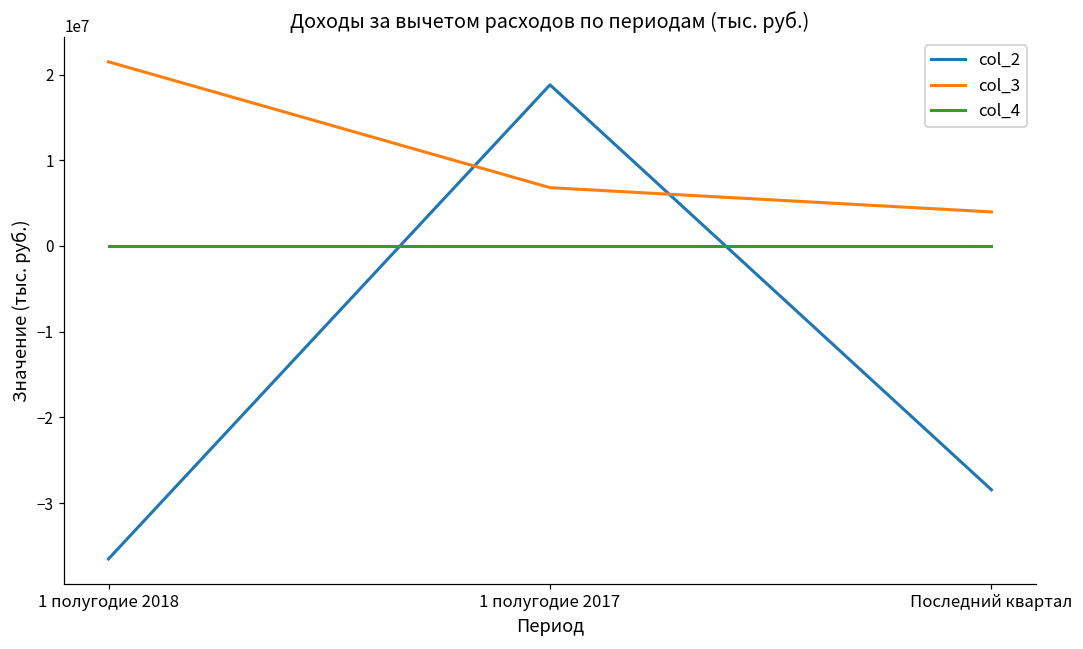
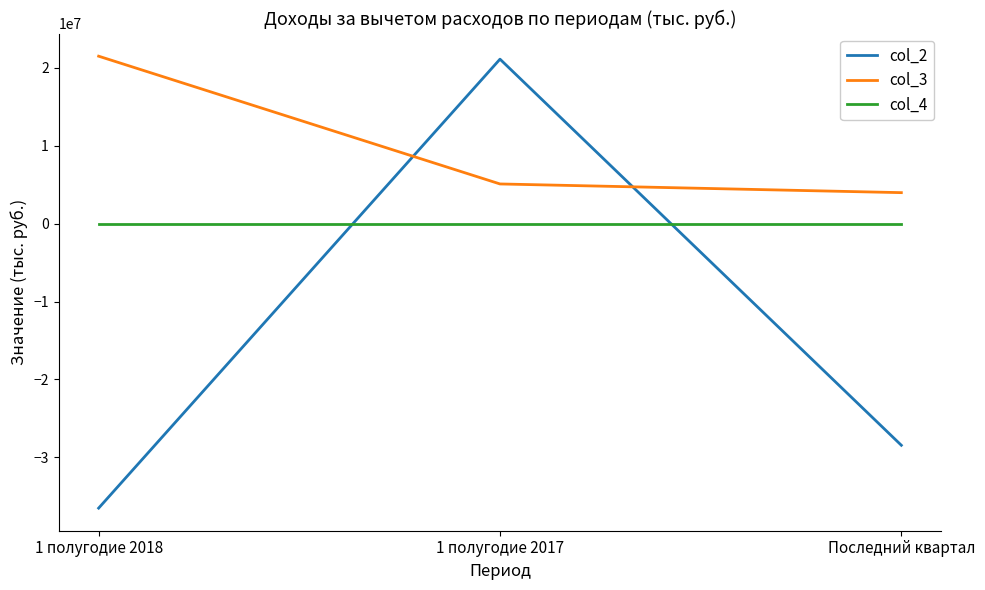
  {
    "col_2": {
      "1 полугодие 2018": -37000000,
-     "1 полугодие 2017": 19000000,
+     "1 полугодие 2017": 21000000,
      "Последний квартал": -28000000
    },
    "col_3": {
      "1 полугодие 2018": 21000000,
-     "1 полугодие 2017": 7000000,
+     "1 полугодие 2017": 5000000,
      "Последний квартал": 4000000
    },
    "col_4": {
      "1 полугодие 2018": 0,
      "1 полугодие 2017": 0,
      "Последний квартал": 0
    }
  }
